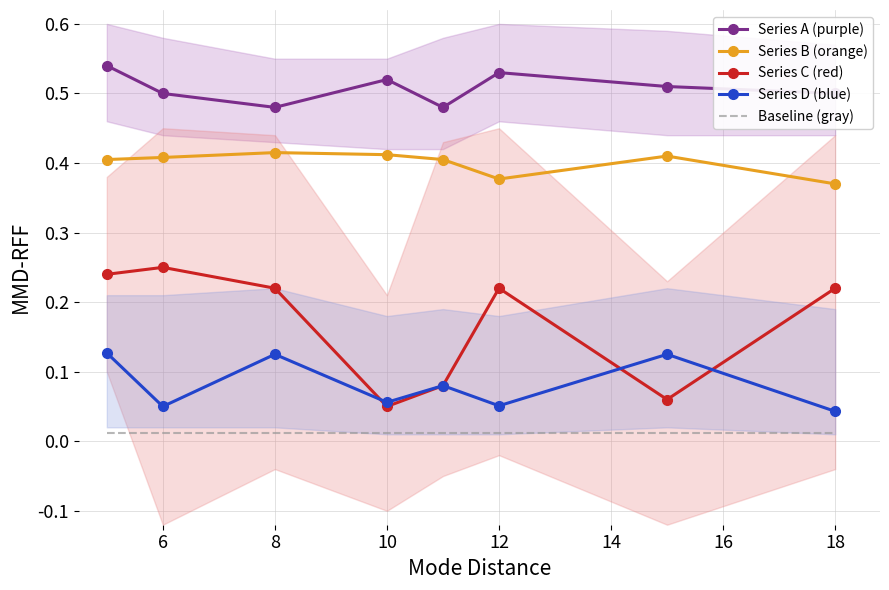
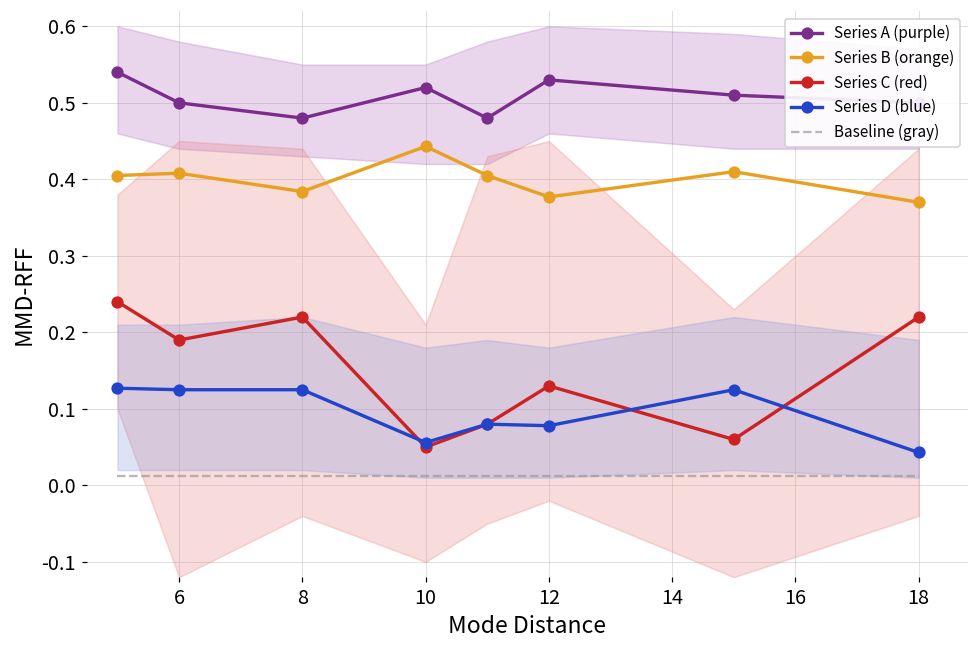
  {
    "Series A (purple)": {
      "6": 0.50,
      "8": 0.48,
      "10": 0.52,
      "12": 0.53
    },
    "Series B (orange)": {
      "6": 0.41,
-     "8": 0.42,
-     "10": 0.41,
+     "8": 0.38,
+     "10": 0.44,
      "12": 0.38,
      "18": 0.37
    },
    "Series C (red)": {
-     "6": 0.25,
+     "6": 0.19,
      "10": 0.05,
-     "12": 0.22,
+     "12": 0.13,
      "18": 0.22
    },
    "Series D (blue)": {
-     "6": 0.05,
+     "6": 0.13,
      "8": 0.13,
      "10": 0.06,
-     "12": 0.05,
+     "12": 0.08,
      "18": 0.04
    },
    "Baseline (gray)": {
      "6": 0.01,
      "8": 0.01,
      "10": 0.01,
      "12": 0.01,
      "18": 0.01
    }
  }
